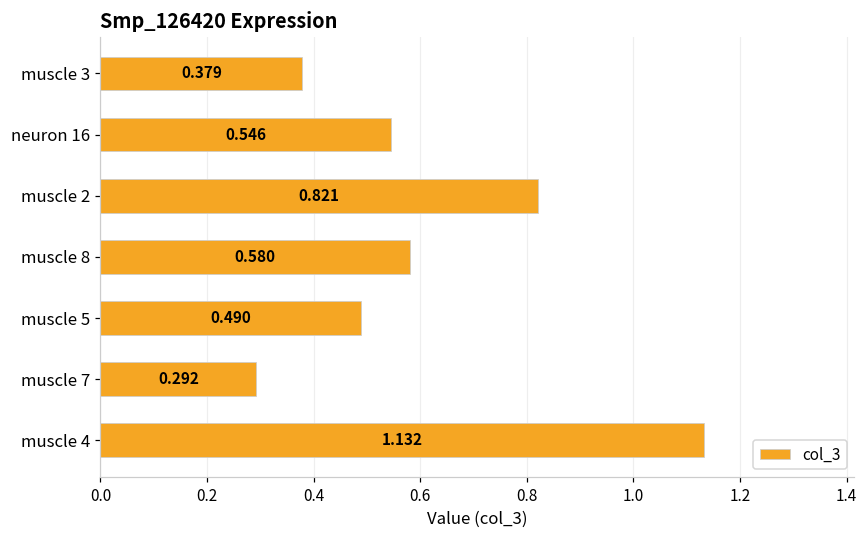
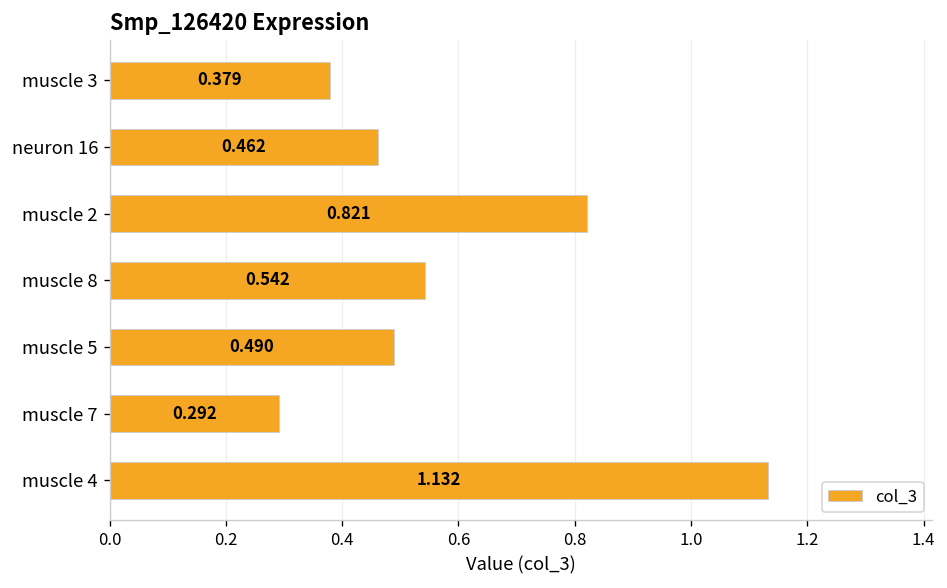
  {
    "muscle 3": 0.379,
-   "neuron 16": 0.546,
+   "neuron 16": 0.462,
    "muscle 2": 0.821,
-   "muscle 8": 0.580,
+   "muscle 8": 0.542,
    "muscle 5": 0.490,
    "muscle 7": 0.292,
    "muscle 4": 1.132
  }
